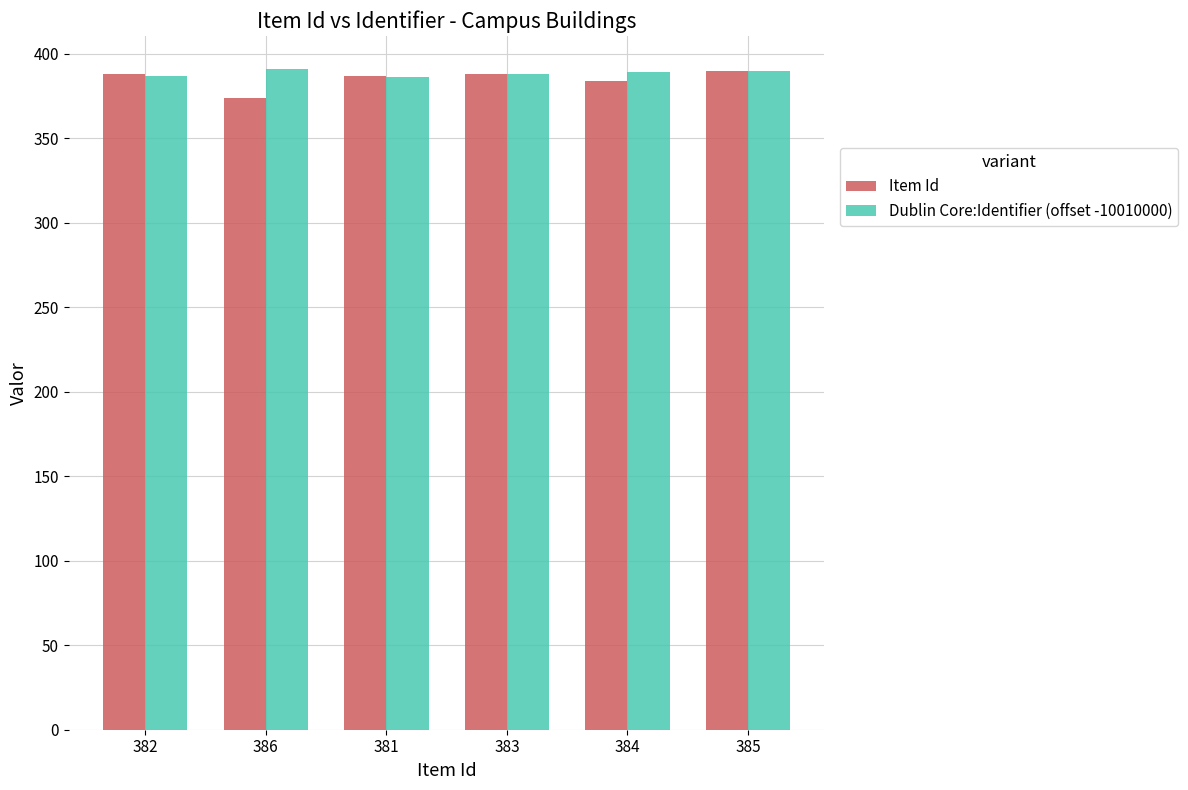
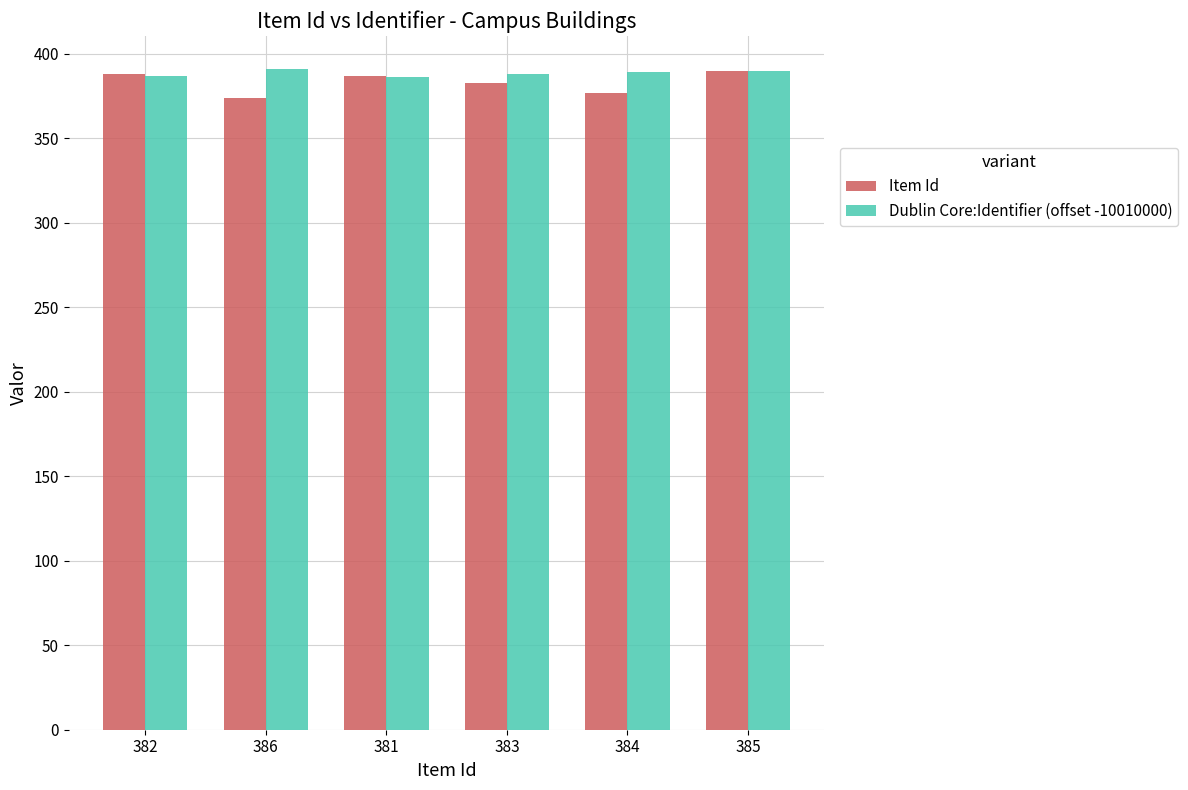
  {
    "Item Id": {
      "382": 388,
      "386": 374,
      "381": 387,
-     "383": 388,
-     "384": 384,
+     "383": 383,
+     "384": 377,
      "385": 390
    },
    "Dublin Core:Identifier (offset -10010000)": {
      "382": 387,
      "386": 391,
      "381": 386,
      "383": 388,
      "384": 389,
      "385": 390
    }
  }
